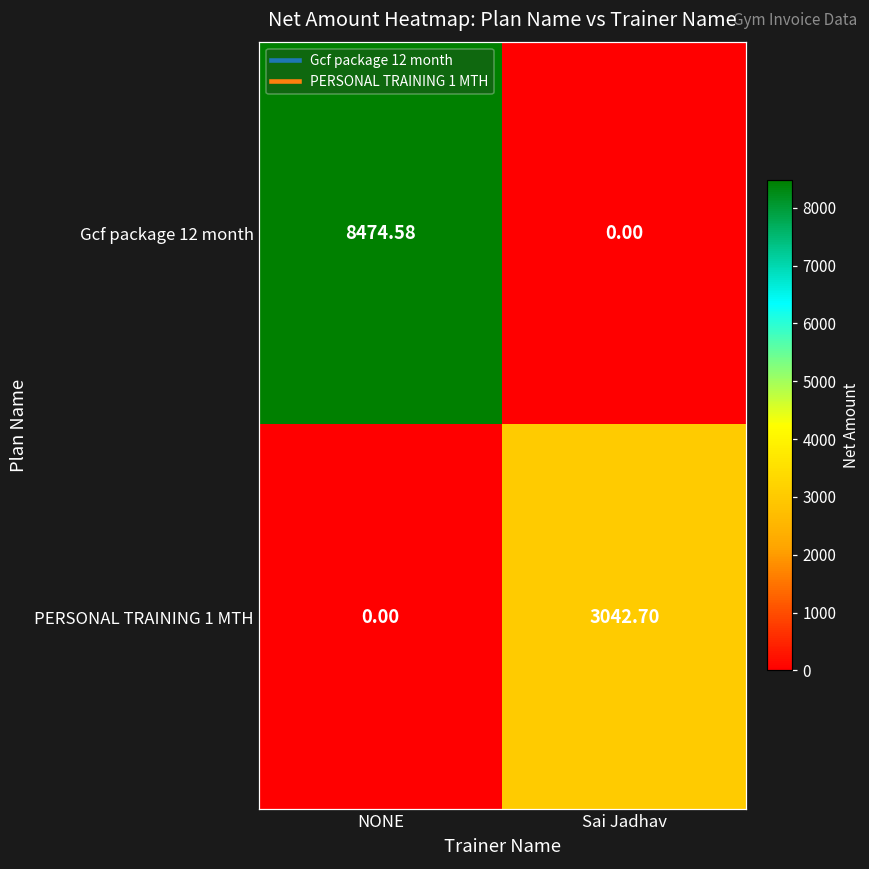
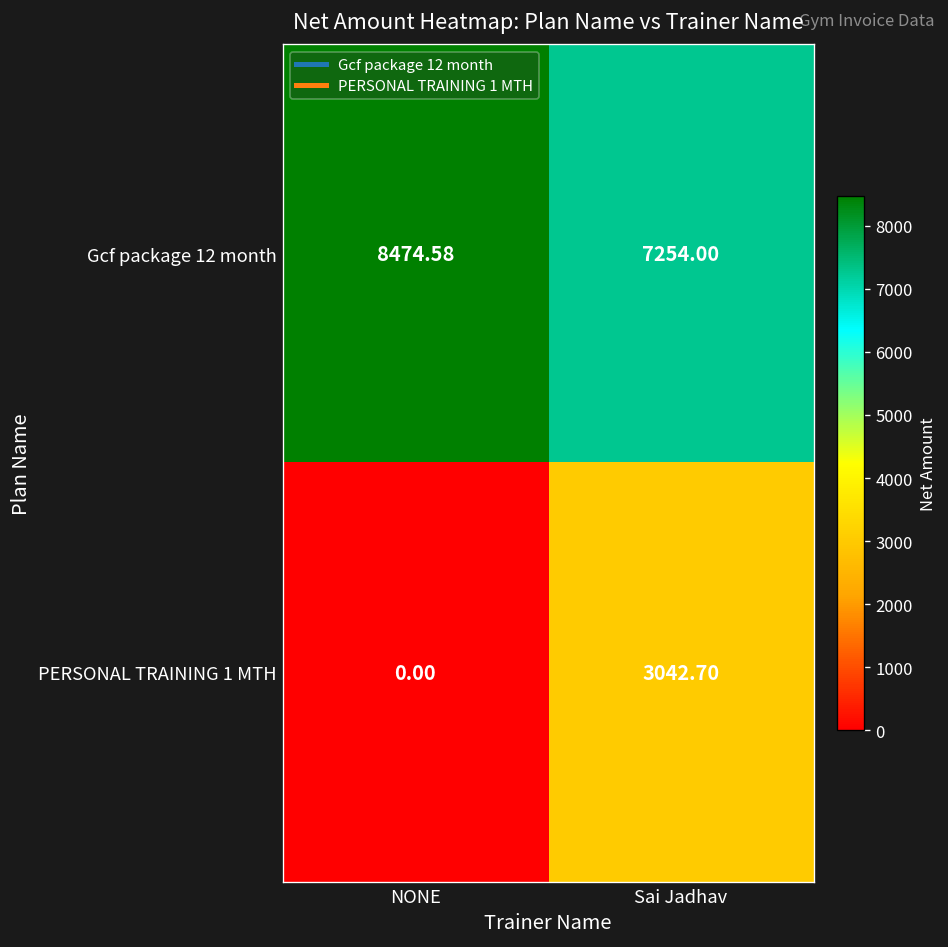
  {
    "Gcf package 12 month": {
      "NONE": 8474.58,
-     "Sai Jadhav": 0.00
+     "Sai Jadhav": 7254.00
    },
    "PERSONAL TRAINING 1 MTH": {
      "NONE": 0.00,
      "Sai Jadhav": 3042.70
    }
  }
